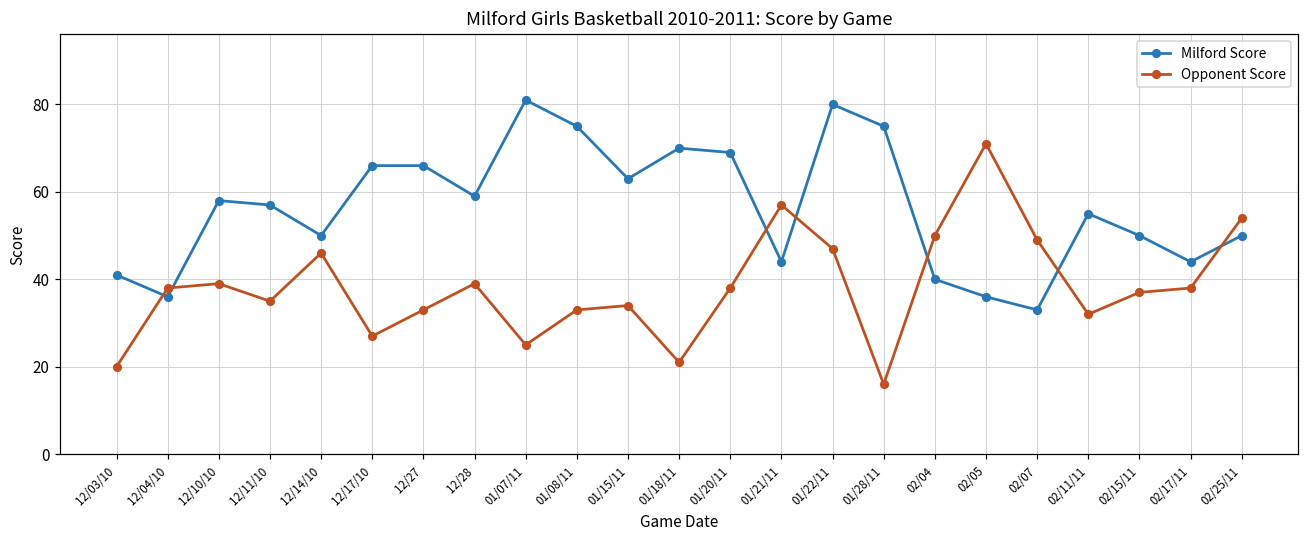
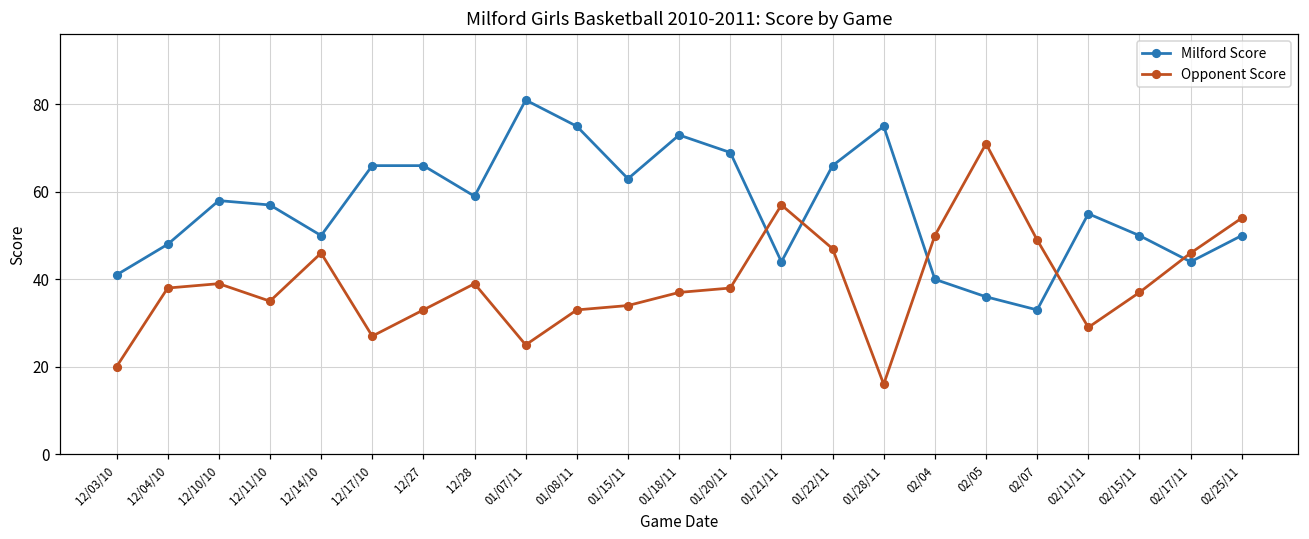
  {
    "Milford Score": {
      "12/03/10": 41,
-     "12/04/10": 36,
+     "12/04/10": 48,
      "12/10/10": 58,
      "12/11/10": 57,
      "12/14/10": 50,
      "12/17/10": 66,
      "12/27": 66,
      "12/28": 59,
      "01/07/11": 81,
      "01/08/11": 75,
      "01/15/11": 63,
-     "01/18/11": 70,
+     "01/18/11": 73,
      "01/20/11": 69,
      "01/21/11": 44,
-     "01/22/11": 80,
+     "01/22/11": 66,
      "01/28/11": 75,
      "02/04": 40,
      "02/05": 36,
      "02/07": 33,
      "02/11/11": 55,
      "02/15/11": 50,
      "02/17/11": 44,
      "02/25/11": 50
    },
    "Opponent Score": {
      "12/03/10": 20,
      "12/04/10": 38,
      "12/10/10": 39,
      "12/11/10": 35,
      "12/14/10": 46,
      "12/17/10": 27,
      "12/27": 33,
      "12/28": 39,
      "01/07/11": 25,
      "01/08/11": 33,
      "01/15/11": 34,
-     "01/18/11": 21,
+     "01/18/11": 37,
      "01/20/11": 38,
      "01/21/11": 57,
      "01/22/11": 47,
      "01/28/11": 16,
      "02/04": 50,
      "02/05": 71,
      "02/07": 49,
-     "02/11/11": 32,
+     "02/11/11": 29,
      "02/15/11": 37,
-     "02/17/11": 38,
+     "02/17/11": 46,
      "02/25/11": 54
    }
  }
